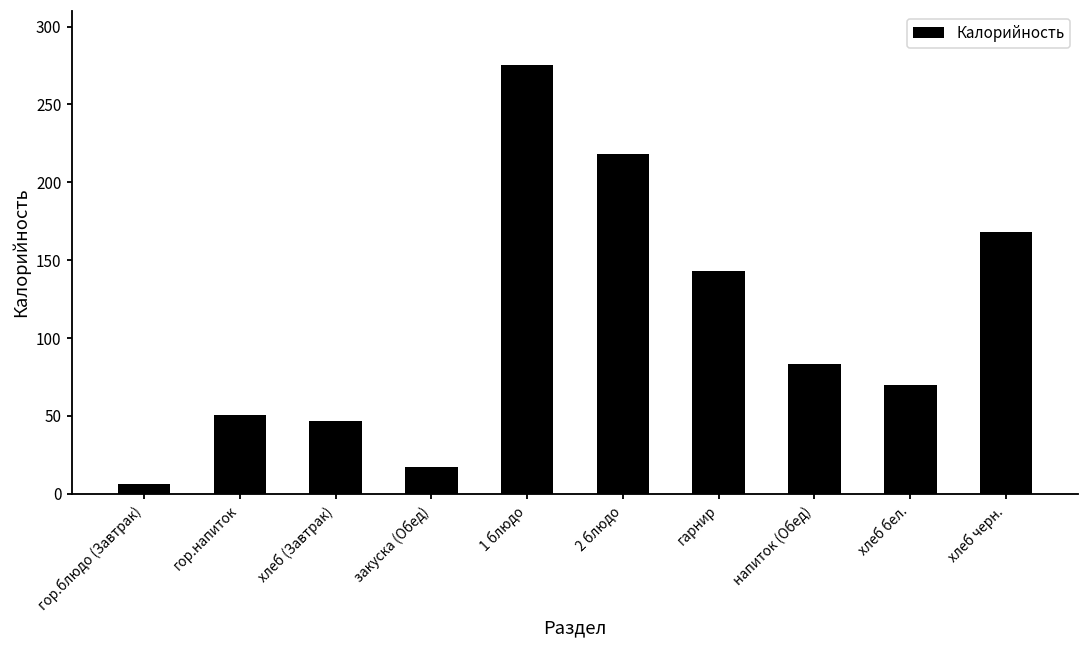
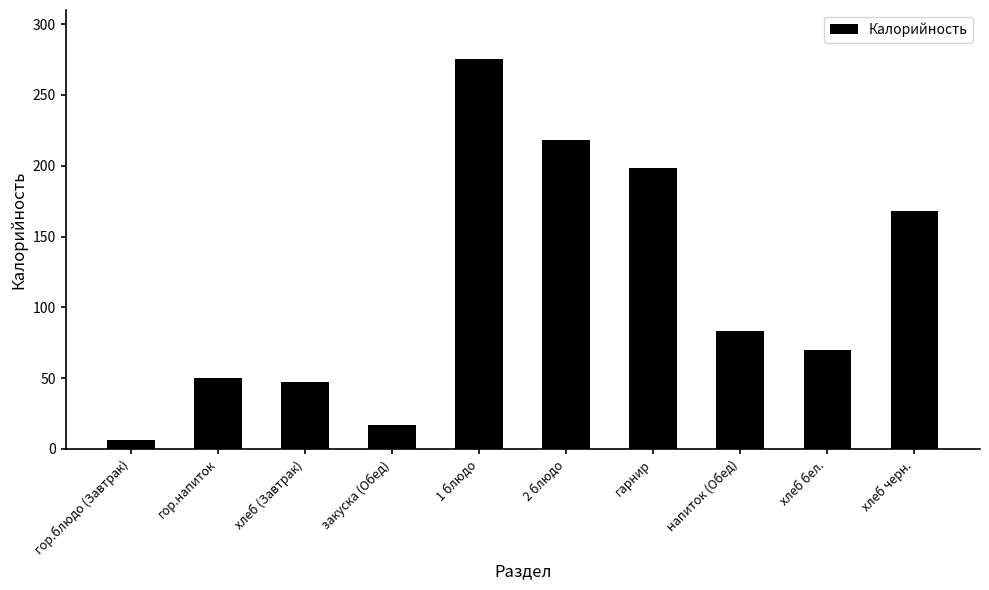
  {
    "гор.блюдо (Завтрак)": 6,
    "гор.напиток": 50,
    "хлеб (Завтрак)": 47,
    "закуска (Обед)": 17,
    "1 блюдо": 276,
    "2 блюдо": 218,
-   "гарнир": 143,
+   "гарнир": 199,
    "напиток (Обед)": 83,
    "хлеб бел.": 70,
    "хлеб черн.": 168
  }
